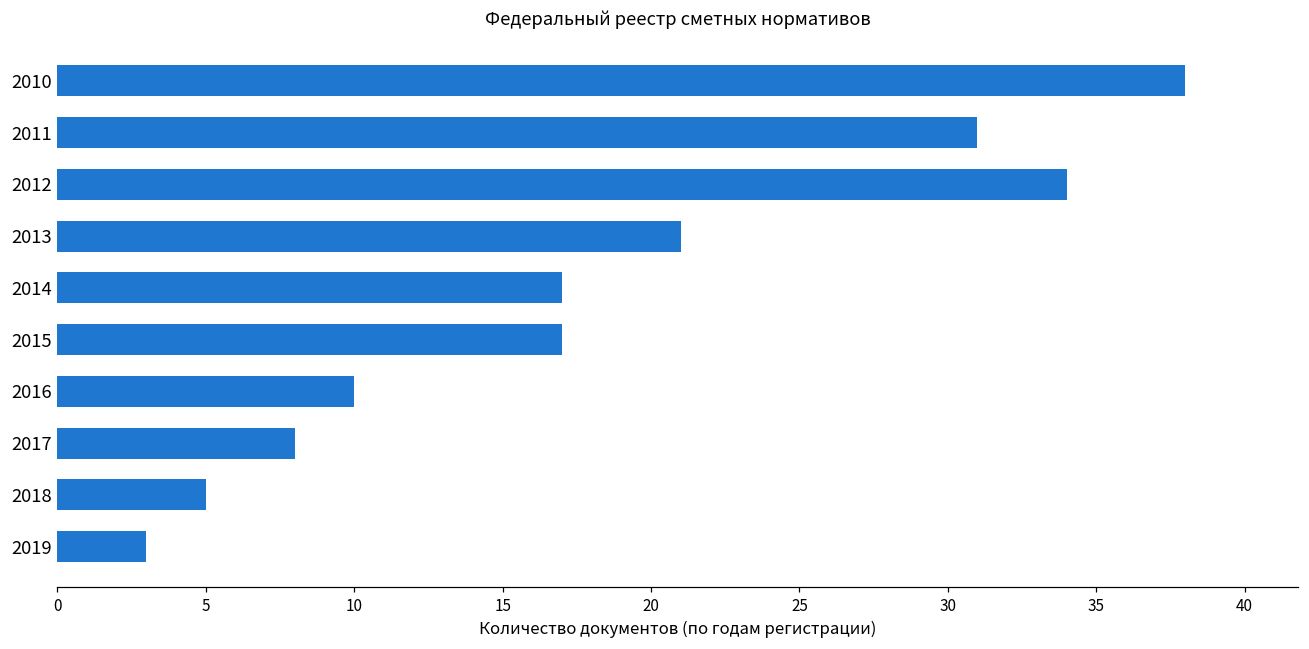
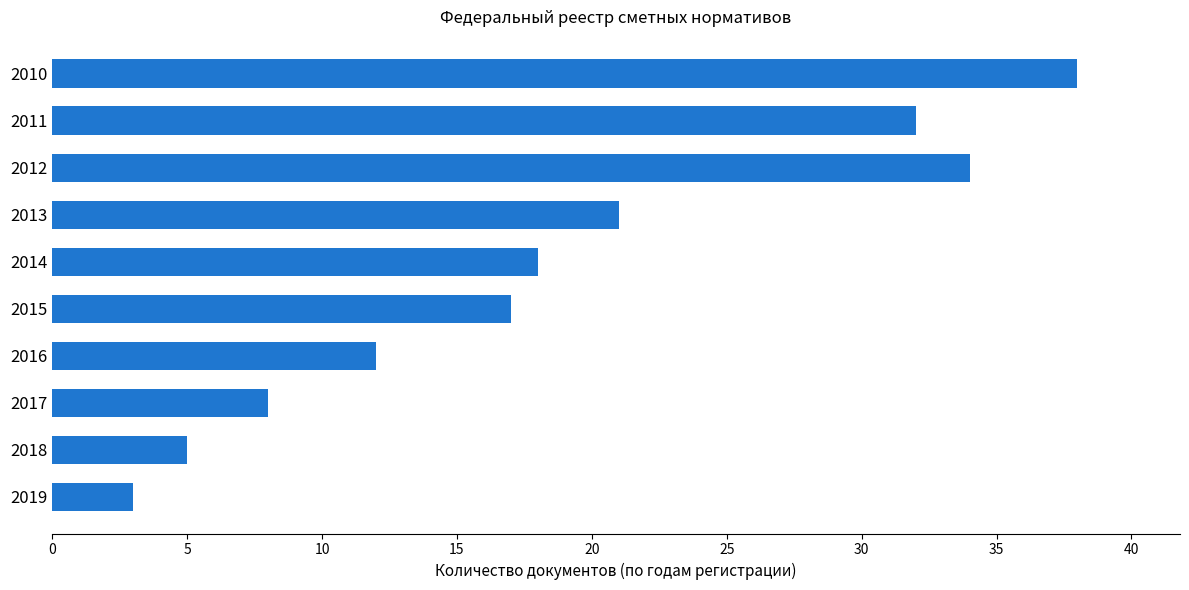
  {
    "2010": 38,
-   "2011": 31,
+   "2011": 32,
    "2012": 34,
    "2013": 21,
-   "2014": 17,
+   "2014": 18,
    "2015": 17,
-   "2016": 10,
+   "2016": 12,
    "2017": 8,
    "2018": 5,
    "2019": 3
  }
